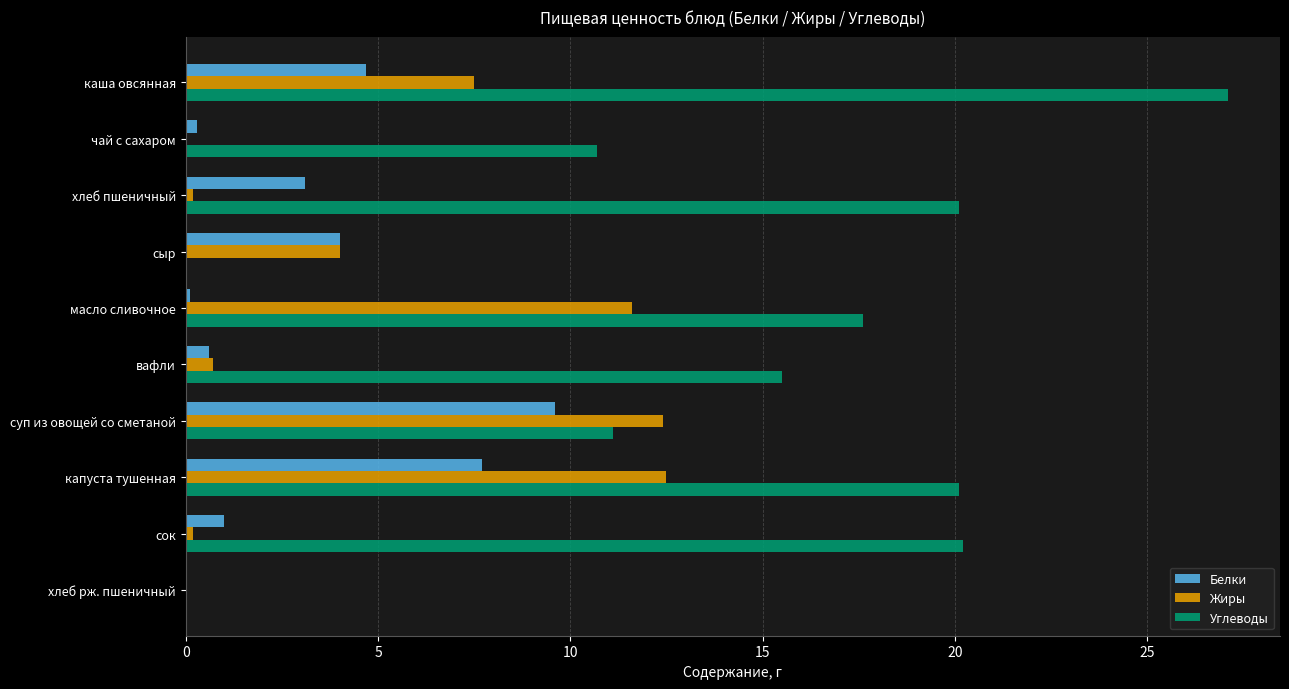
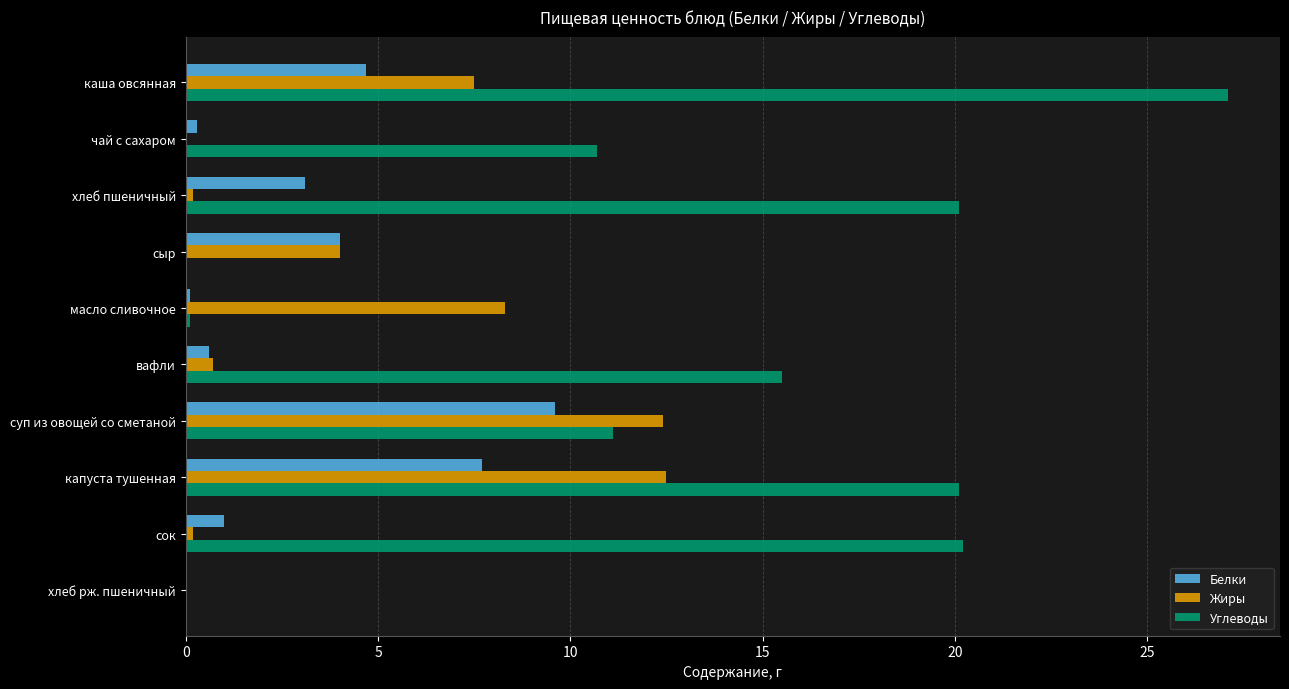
  {
    "Белки": {
      "каша овсянная": 4.7,
      "чай с сахаром": 0.3,
      "хлеб пшеничный": 3.1,
      "сыр": 4.0,
      "масло сливочное": 0.1,
      "вафли": 0.6,
      "суп из овощей со сметаной": 9.6,
      "капуста тушенная": 7.7,
      "сок": 1.0,
      "хлеб рж. пшеничный": 0.0
    },
    "Жиры": {
      "каша овсянная": 7.5,
      "чай с сахаром": 0.0,
      "хлеб пшеничный": 0.2,
      "сыр": 4.0,
-     "масло сливочное": 11.6,
+     "масло сливочное": 8.3,
      "вафли": 0.7,
      "суп из овощей со сметаной": 12.4,
      "капуста тушенная": 12.5,
      "сок": 0.2,
      "хлеб рж. пшеничный": 0.0
    },
    "Углеводы": {
      "каша овсянная": 27.1,
      "чай с сахаром": 10.7,
      "хлеб пшеничный": 20.1,
      "сыр": 0.0,
-     "масло сливочное": 17.6,
+     "масло сливочное": 0.1,
      "вафли": 15.5,
      "суп из овощей со сметаной": 11.1,
      "капуста тушенная": 20.1,
      "сок": 20.2,
      "хлеб рж. пшеничный": 0.0
    }
  }
